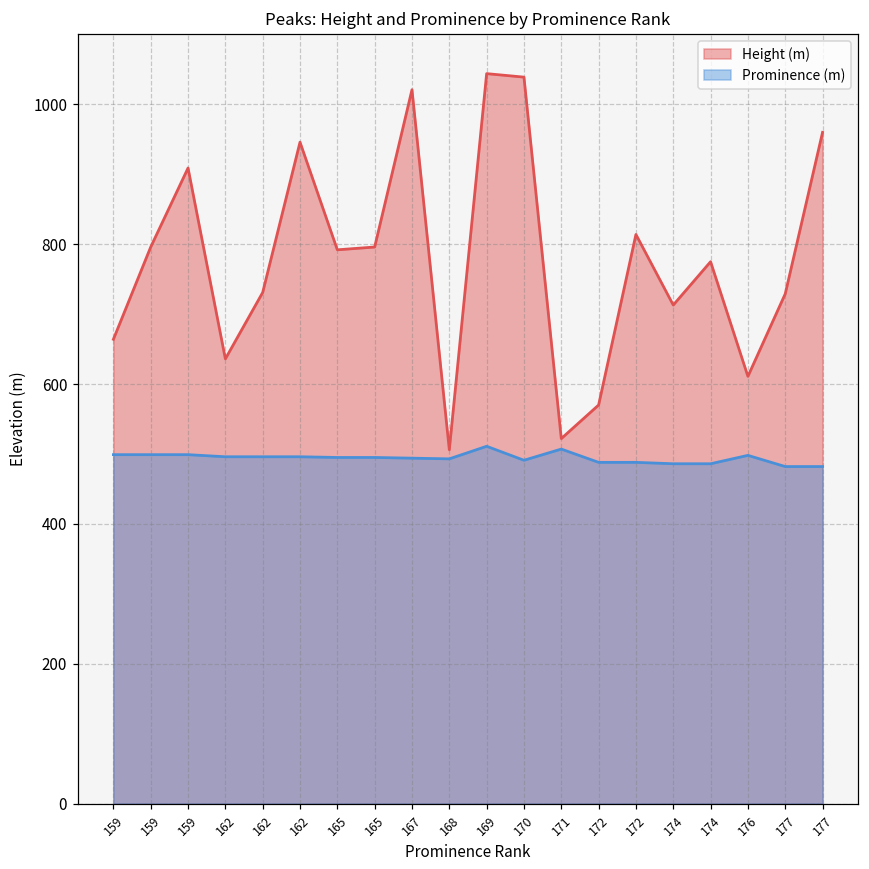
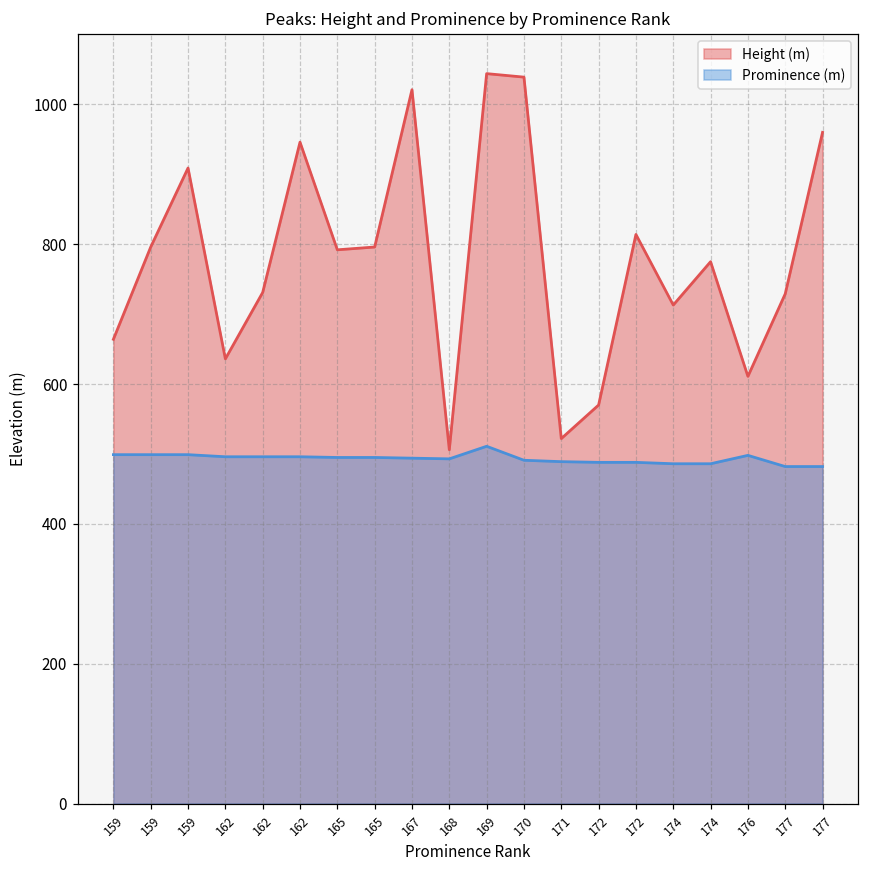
  {
    "Height (m)": {
      "167": 1020,
      "168": 510,
      "169": 1040,
      "170": 1040,
      "171": 520,
      "176": 610
    },
    "Prominence (m)": {
      "167": 490,
      "168": 490,
      "169": 510,
      "170": 490,
-     "171": 510,
+     "171": 490,
      "176": 500
    }
  }
